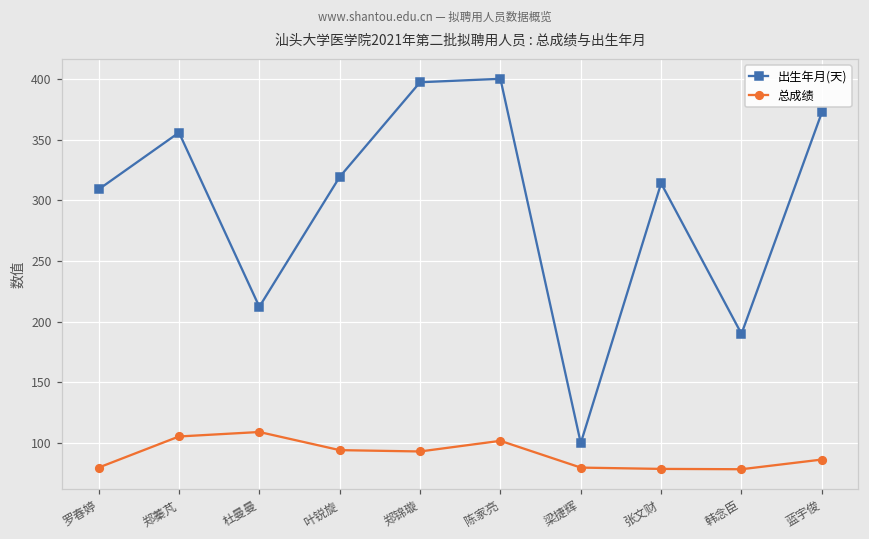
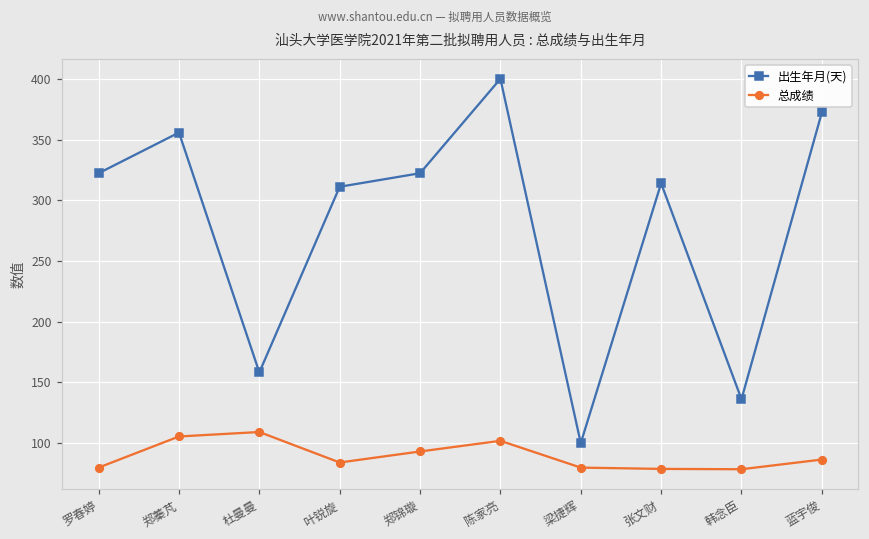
  {
    "出生年月(天)": {
-     "罗春婷": 309,
+     "罗春婷": 322,
      "郑蓁芃": 356,
-     "杜曼曼": 212,
-     "叶锐旋": 319,
-     "郑锦璇": 397,
+     "杜曼曼": 158,
+     "叶锐旋": 311,
+     "郑锦璇": 322,
      "陈家亮": 400,
      "梁捷辉": 100,
      "张文财": 314,
-     "韩念臣": 190,
+     "韩念臣": 136,
      "蓝宇俊": 372
    },
    "总成绩": {
      "罗春婷": 80,
      "郑蓁芃": 105,
      "杜曼曼": 109,
-     "叶锐旋": 94,
+     "叶锐旋": 84,
      "郑锦璇": 93,
      "陈家亮": 102,
      "梁捷辉": 80,
      "张文财": 79,
      "韩念臣": 78,
      "蓝宇俊": 86
    }
  }
